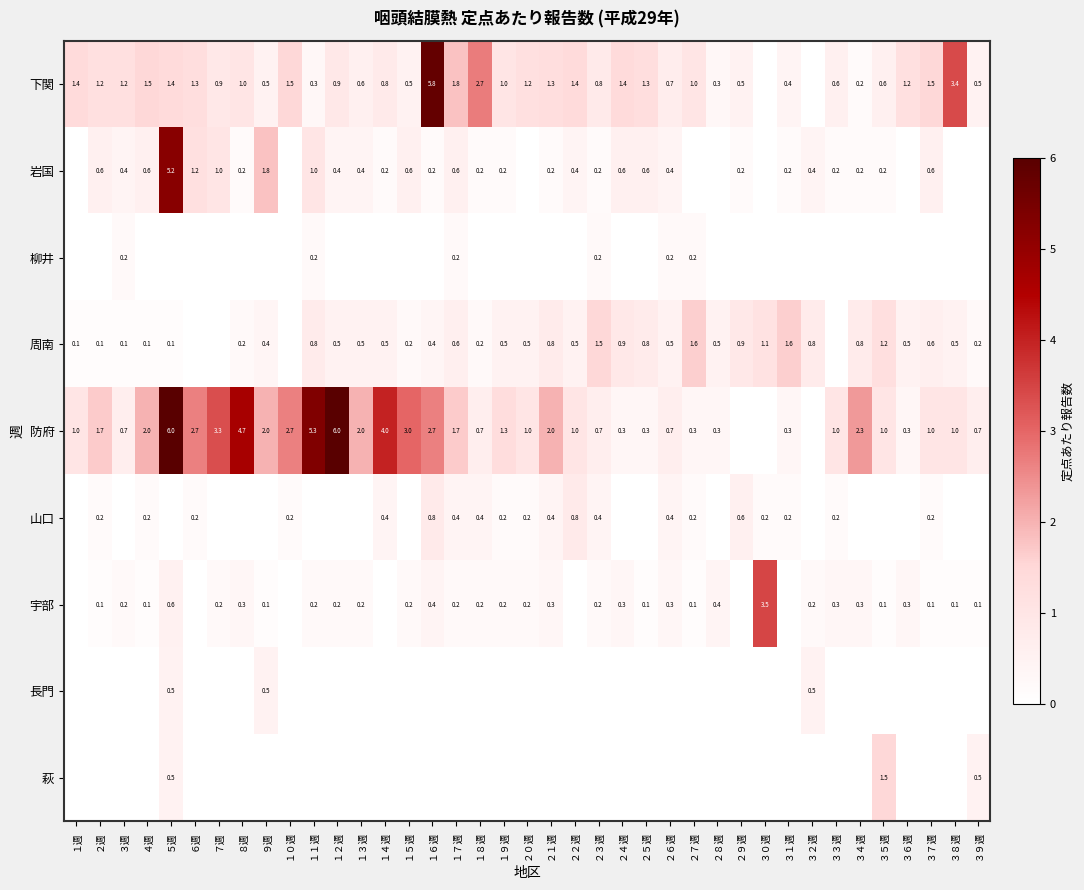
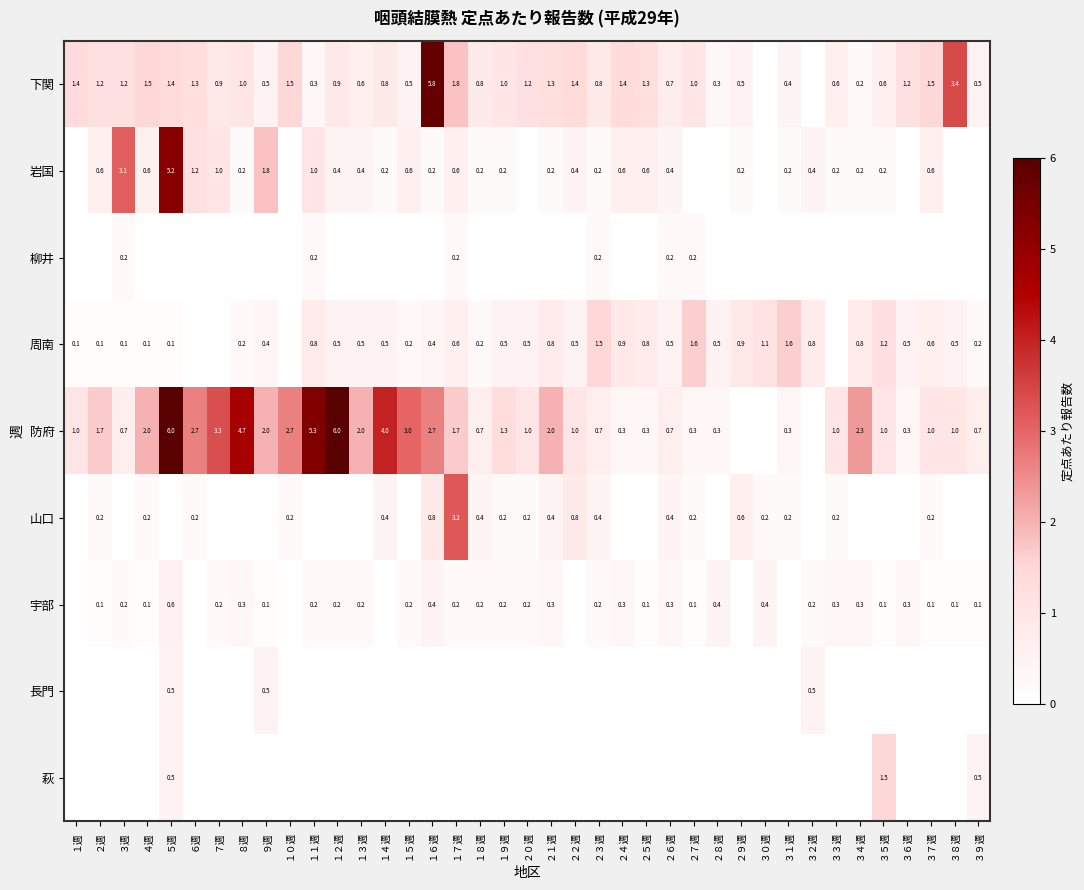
  {
    "下関": {
      "１週": 1.4,
      "２週": 1.2,
      "３週": 1.2,
      "４週": 1.5,
      "５週": 1.4,
      "６週": 1.3,
      "７週": 0.9,
      "８週": 1.0,
      "９週": 0.5,
      "１０週": 1.5,
      "１１週": 0.3,
      "１２週": 0.9,
      "１３週": 0.6,
      "１４週": 0.8,
      "１５週": 0.5,
      "１６週": 5.8,
      "１７週": 1.8,
-     "１８週": 2.7,
+     "１８週": 0.8,
      "１９週": 1.0,
      "２０週": 1.2,
      "２１週": 1.3,
      "２２週": 1.4,
      "２３週": 0.8,
      "２４週": 1.4,
      "２５週": 1.3,
      "２６週": 0.7,
      "２７週": 1.0,
      "２８週": 0.3,
      "２９週": 0.5,
      "３１週": 0.4,
      "３３週": 0.6,
      "３４週": 0.2,
      "３５週": 0.6,
      "３６週": 1.2,
      "３７週": 1.5,
      "３８週": 3.4,
      "３９週": 0.5
    },
    "岩国": {
      "２週": 0.6,
-     "３週": 0.4,
+     "３週": 3.1,
      "４週": 0.6,
      "５週": 5.2,
      "６週": 1.2,
      "７週": 1.0,
      "８週": 0.2,
      "９週": 1.8,
      "１１週": 1.0,
      "１２週": 0.4,
      "１３週": 0.4,
      "１４週": 0.2,
      "１５週": 0.6,
      "１６週": 0.2,
      "１７週": 0.6,
      "１８週": 0.2,
      "１９週": 0.2,
      "２１週": 0.2,
      "２２週": 0.4,
      "２３週": 0.2,
      "２４週": 0.6,
      "２５週": 0.6,
      "２６週": 0.4,
      "２９週": 0.2,
      "３１週": 0.2,
      "３２週": 0.4,
      "３３週": 0.2,
      "３４週": 0.2,
      "３５週": 0.2,
      "３７週": 0.6
    },
    "山口": {
      "２週": 0.2,
      "４週": 0.2,
      "６週": 0.2,
      "１０週": 0.2,
      "１４週": 0.4,
      "１６週": 0.8,
-     "１７週": 0.4,
+     "１７週": 3.2,
      "１８週": 0.4,
      "１９週": 0.2,
      "２０週": 0.2,
      "２１週": 0.4,
      "２２週": 0.8,
      "２３週": 0.4,
      "２６週": 0.4,
      "２７週": 0.2,
      "２９週": 0.6,
      "３０週": 0.2,
      "３１週": 0.2,
      "３３週": 0.2,
      "３７週": 0.2
    },
    "宇部": {
      "２週": 0.1,
      "３週": 0.2,
      "４週": 0.1,
      "５週": 0.6,
      "７週": 0.2,
      "８週": 0.3,
      "９週": 0.1,
      "１１週": 0.2,
      "１２週": 0.2,
      "１３週": 0.2,
      "１５週": 0.2,
      "１６週": 0.4,
      "１７週": 0.2,
      "１８週": 0.2,
      "１９週": 0.2,
      "２０週": 0.2,
      "２１週": 0.3,
      "２３週": 0.2,
      "２４週": 0.3,
      "２５週": 0.1,
      "２６週": 0.3,
      "２７週": 0.1,
      "２８週": 0.4,
-     "３０週": 3.5,
+     "３０週": 0.4,
      "３２週": 0.2,
      "３３週": 0.3,
      "３４週": 0.3,
      "３５週": 0.1,
      "３６週": 0.3,
      "３７週": 0.1,
      "３８週": 0.1,
      "３９週": 0.1
    }
  }
